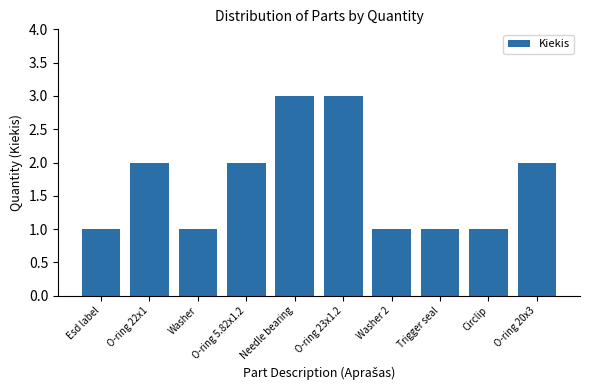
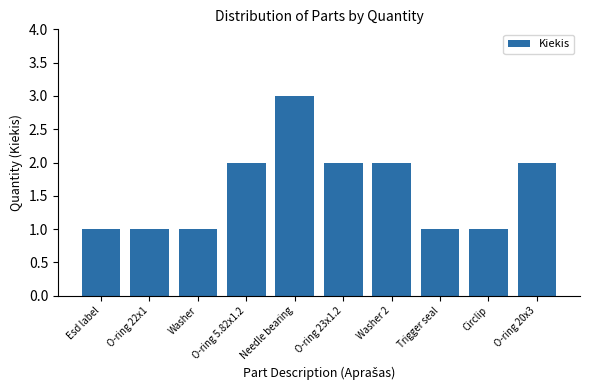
  {
    "Esd label": 1,
-   "O-ring 22x1": 2,
+   "O-ring 22x1": 1,
    "Washer": 1,
    "O-ring 5.82x1.2": 2,
    "Needle bearing": 3,
-   "O-ring 23x1.2": 3,
-   "Washer 2": 1,
+   "O-ring 23x1.2": 2,
+   "Washer 2": 2,
    "Trigger seal": 1,
    "Circlip": 1,
    "O-ring 20x3": 2
  }
